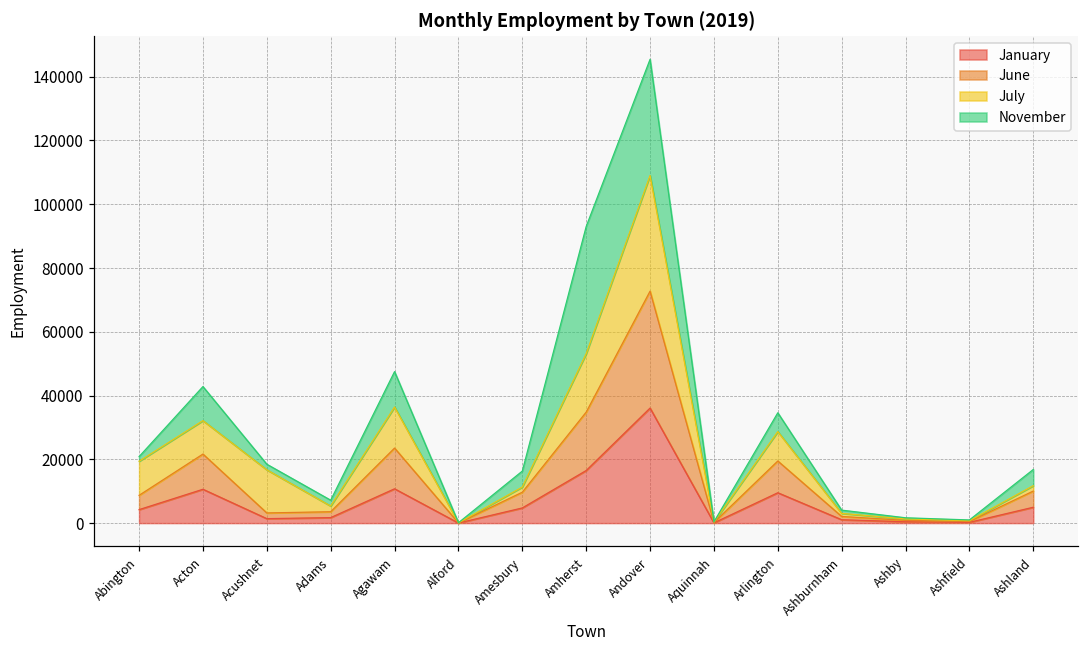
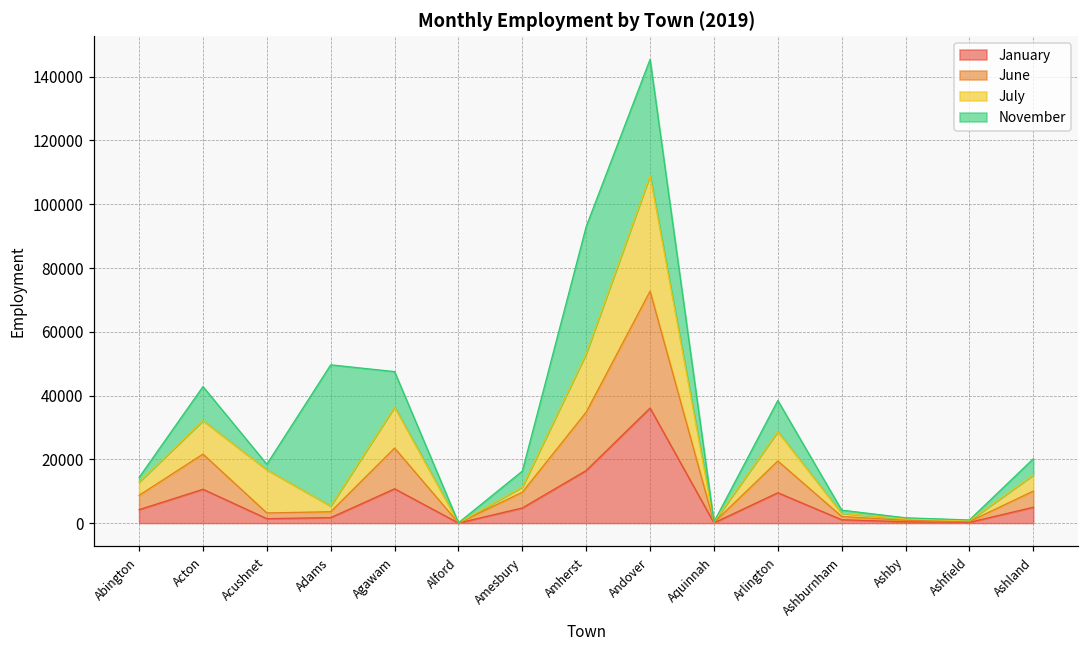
  {
    "July": {
-     "Abington": 11000,
+     "Abington": 4000,
      "Acton": 10000,
      "Acushnet": 14000,
      "Adams": 2000,
      "Agawam": 13000,
      "Amesbury": 2000,
      "Amherst": 18000,
      "Andover": 36000,
      "Arlington": 9000,
      "Ashburnham": 1000,
-     "Ashland": 2000
+     "Ashland": 5000
    },
    "November": {
      "Abington": 1000,
      "Acton": 11000,
      "Acushnet": 2000,
-     "Adams": 2000,
+     "Adams": 44000,
      "Agawam": 11000,
      "Amesbury": 5000,
      "Amherst": 40000,
      "Andover": 36000,
-     "Arlington": 6000,
+     "Arlington": 10000,
      "Ashburnham": 1000,
      "Ashland": 5000
    }
  }
